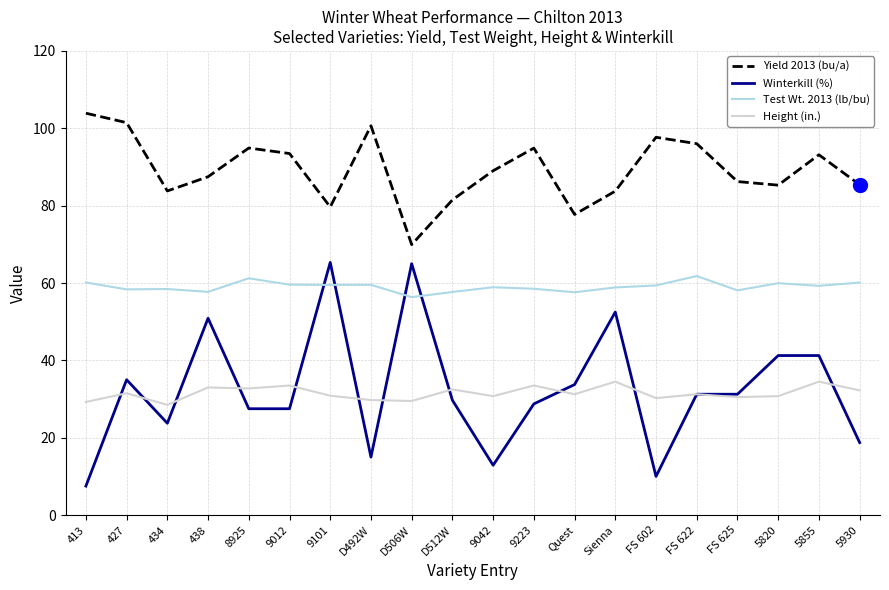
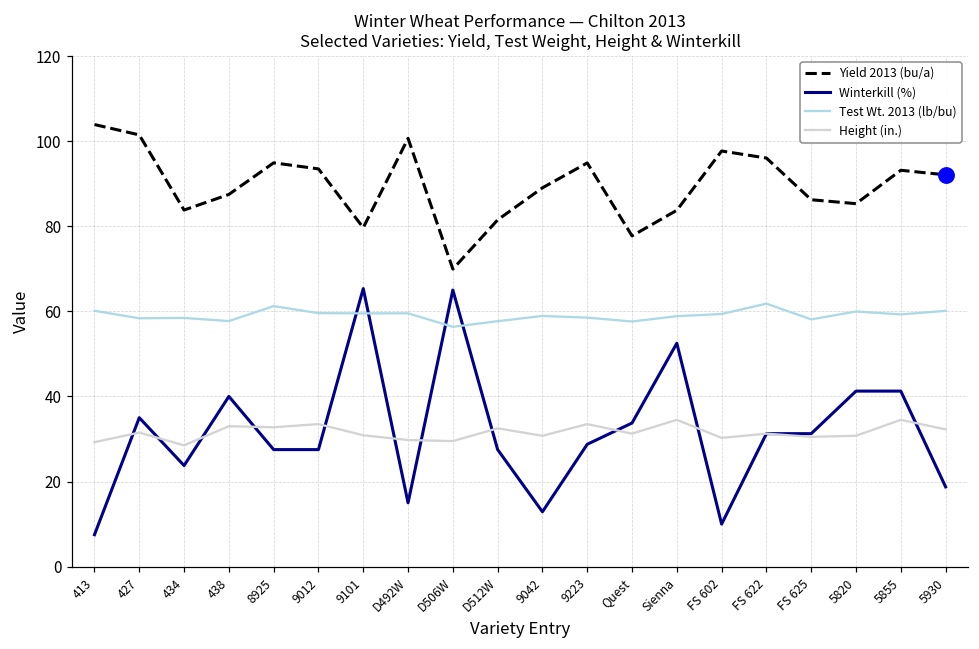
  {
    "Yield 2013 (bu/a)": {
      "413": 104,
      "427": 101,
      "434": 84,
      "438": 87,
      "8925": 95,
      "9012": 93,
      "9101": 80,
      "D492W": 101,
      "D506W": 70,
      "D512W": 81,
      "9042": 89,
      "9223": 95,
      "Quest": 78,
      "Sienna": 84,
      "FS 602": 98,
      "FS 622": 96,
      "FS 625": 86,
      "5820": 85,
      "5855": 93,
-     "5930": 85
+     "5930": 92
    },
    "Winterkill (%)": {
      "413": 8,
      "427": 35,
      "434": 24,
-     "438": 51,
+     "438": 40,
      "8925": 28,
      "9012": 28,
      "9101": 65,
      "D492W": 15,
      "D506W": 65,
-     "D512W": 30,
+     "D512W": 28,
      "9042": 13,
      "9223": 29,
      "Quest": 34,
      "Sienna": 53,
      "FS 602": 10,
      "FS 625": 31,
      "5820": 41,
      "5855": 41,
      "5930": 19
    }
  }
